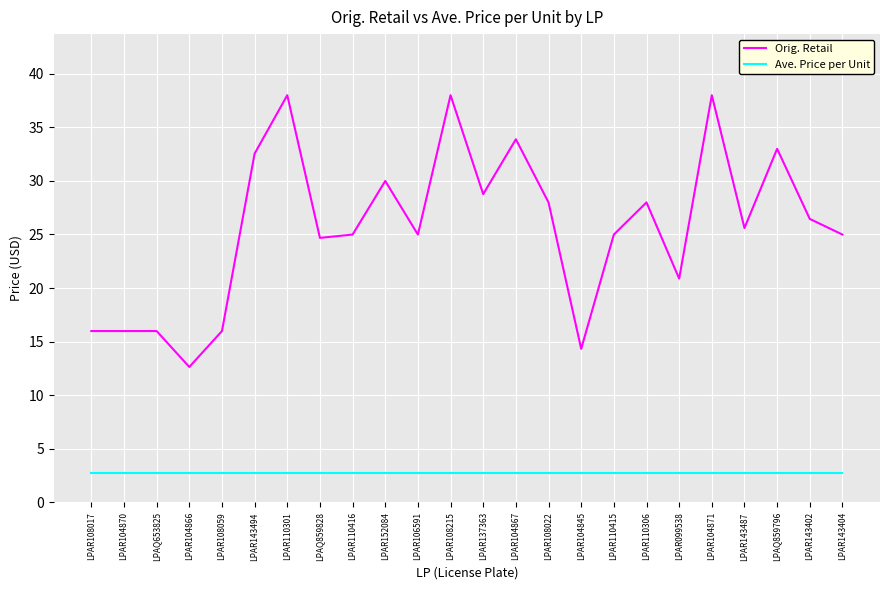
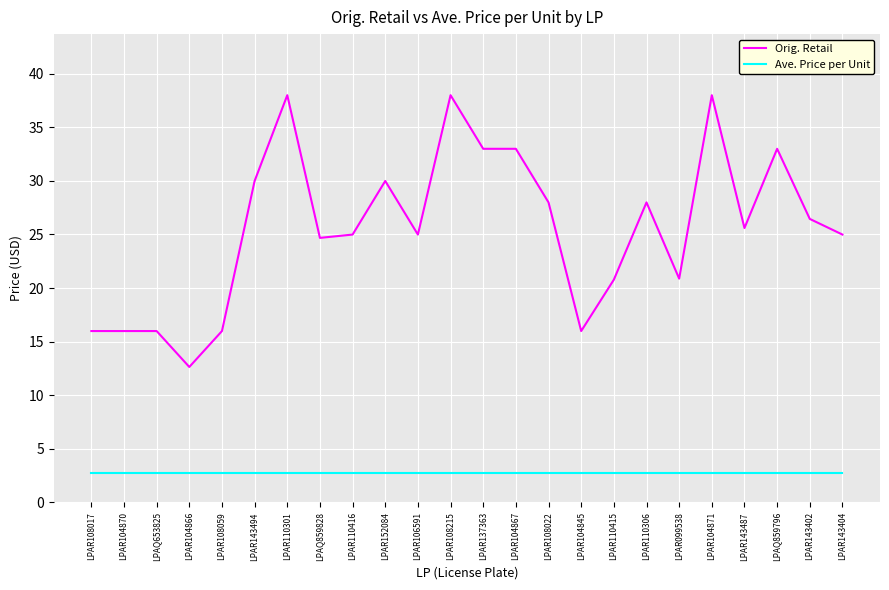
  {
    "Orig. Retail": {
      "LPAR108017": 16.0,
      "LPAR104870": 16.0,
      "LPAQ653825": 16.0,
      "LPAR104866": 12.6,
      "LPAR108059": 16.0,
-     "LPAR143494": 32.5,
+     "LPAR143494": 30.0,
      "LPAR110301": 38.0,
      "LPAQ859828": 24.7,
      "LPAR110416": 25.0,
      "LPAR152084": 30.0,
      "LPAR106591": 25.0,
      "LPAR108215": 38.0,
-     "LPAR137363": 28.8,
-     "LPAR104867": 33.9,
+     "LPAR137363": 33.0,
+     "LPAR104867": 33.0,
      "LPAR108022": 28.0,
-     "LPAR104845": 14.3,
-     "LPAR110415": 25.0,
+     "LPAR104845": 16.0,
+     "LPAR110415": 20.8,
      "LPAR110306": 28.0,
      "LPAR099538": 20.9,
      "LPAR104871": 38.0,
      "LPAR143487": 25.6,
      "LPAQ859796": 33.0,
      "LPAR143402": 26.5,
      "LPAR143404": 25.0
    },
    "Ave. Price per Unit": {
      "LPAR108017": 2.8,
      "LPAR104870": 2.8,
      "LPAQ653825": 2.8,
      "LPAR104866": 2.8,
      "LPAR108059": 2.8,
      "LPAR143494": 2.8,
      "LPAR110301": 2.8,
      "LPAQ859828": 2.8,
      "LPAR110416": 2.8,
      "LPAR152084": 2.8,
      "LPAR106591": 2.8,
      "LPAR108215": 2.8,
      "LPAR137363": 2.8,
      "LPAR104867": 2.8,
      "LPAR108022": 2.8,
      "LPAR104845": 2.8,
      "LPAR110415": 2.8,
      "LPAR110306": 2.8,
      "LPAR099538": 2.8,
      "LPAR104871": 2.8,
      "LPAR143487": 2.8,
      "LPAQ859796": 2.8,
      "LPAR143402": 2.8,
      "LPAR143404": 2.8
    }
  }
